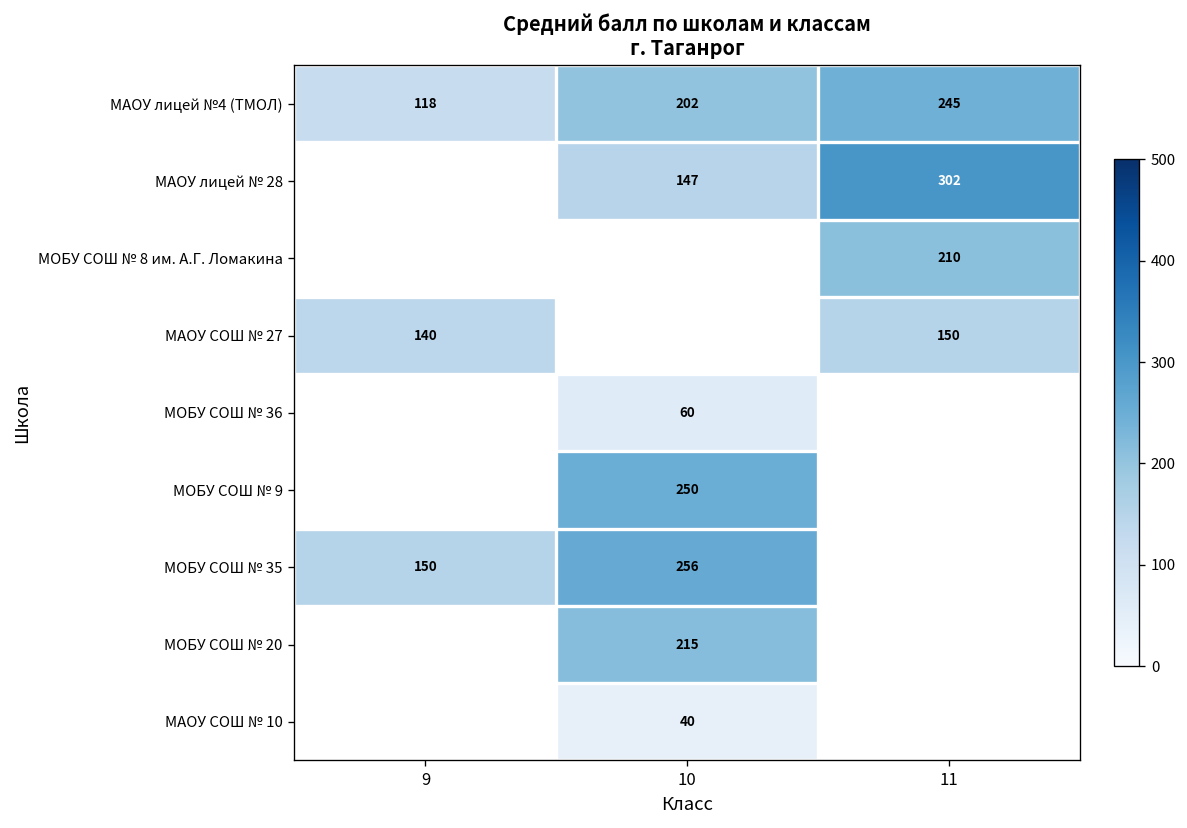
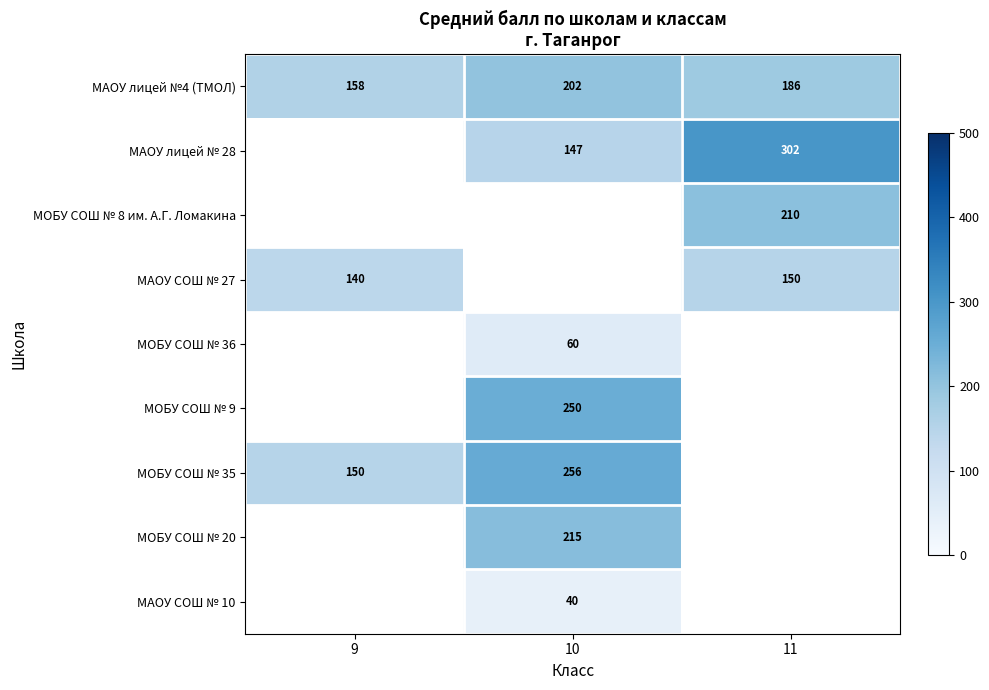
  {
    "МАОУ лицей №4 (ТМОЛ)": {
-     "9": 118,
+     "9": 158,
      "10": 202,
-     "11": 245
+     "11": 186
    },
    "МАОУ лицей № 28": {
      "10": 147,
      "11": 302
    },
    "МОБУ СОШ № 8 им. А.Г. Ломакина": {
      "11": 210
    },
    "МАОУ СОШ № 27": {
      "9": 140,
      "11": 150
    },
    "МОБУ СОШ № 36": {
      "10": 60
    },
    "МОБУ СОШ № 9": {
      "10": 250
    },
    "МОБУ СОШ № 35": {
      "9": 150,
      "10": 256
    },
    "МОБУ СОШ № 20": {
      "10": 215
    },
    "МАОУ СОШ № 10": {
      "10": 40
    }
  }
